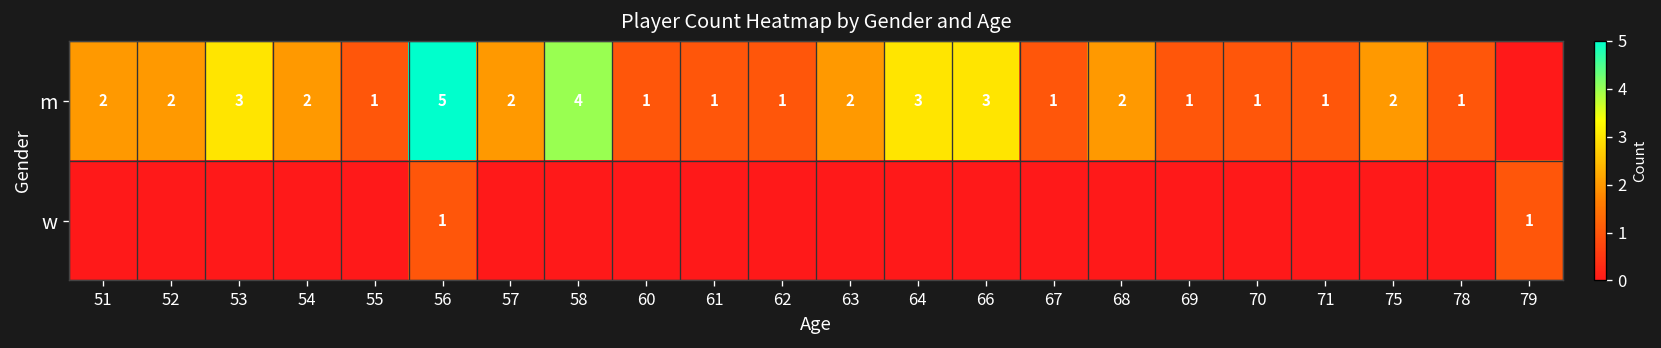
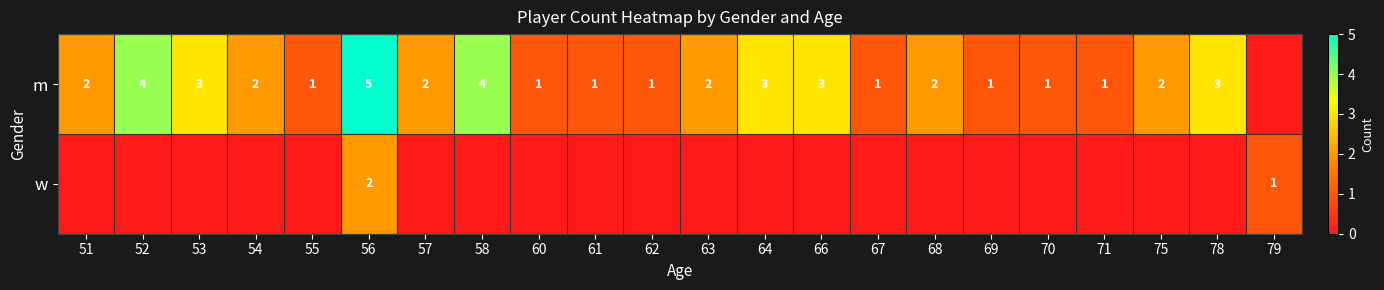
  {
    "m": {
      "51": 2,
-     "52": 2,
+     "52": 4,
      "53": 3,
      "54": 2,
      "55": 1,
      "56": 5,
      "57": 2,
      "58": 4,
      "60": 1,
      "61": 1,
      "62": 1,
      "63": 2,
      "64": 3,
      "66": 3,
      "67": 1,
      "68": 2,
      "69": 1,
      "70": 1,
      "71": 1,
      "75": 2,
-     "78": 1
+     "78": 3
    },
    "w": {
-     "56": 1,
+     "56": 2,
      "79": 1
    }
  }
